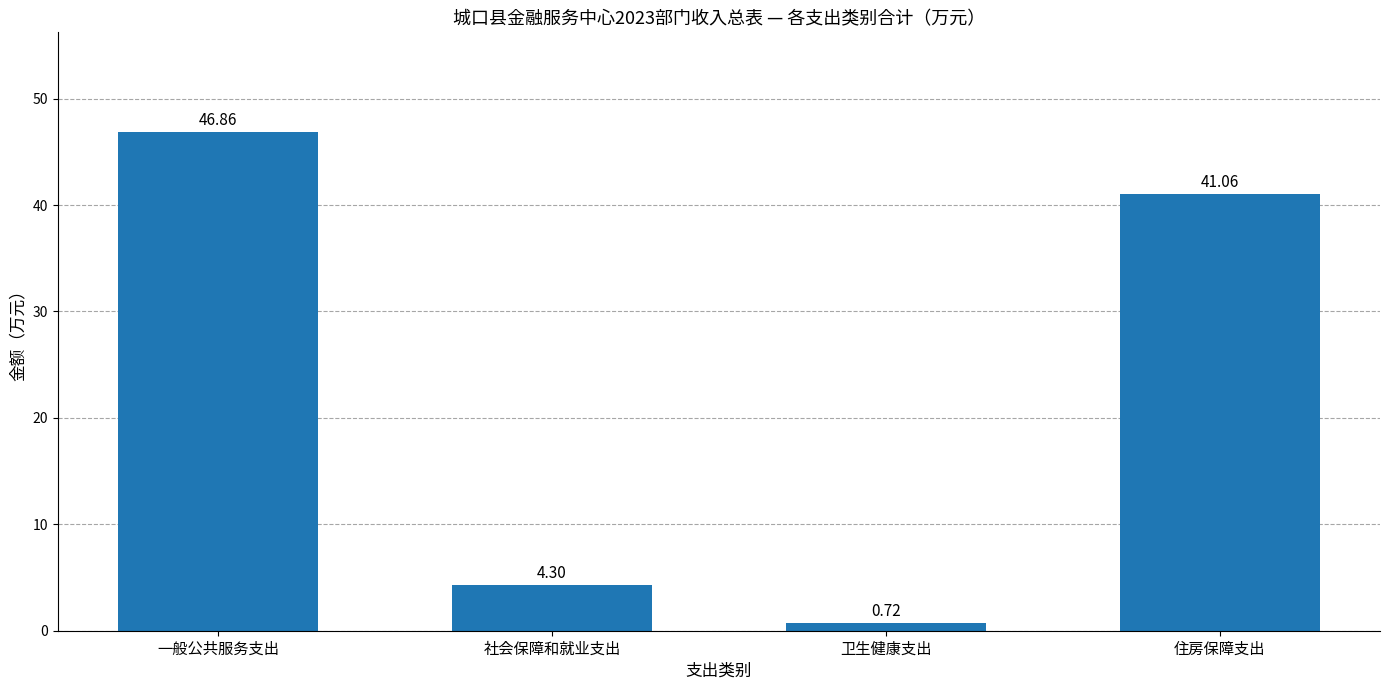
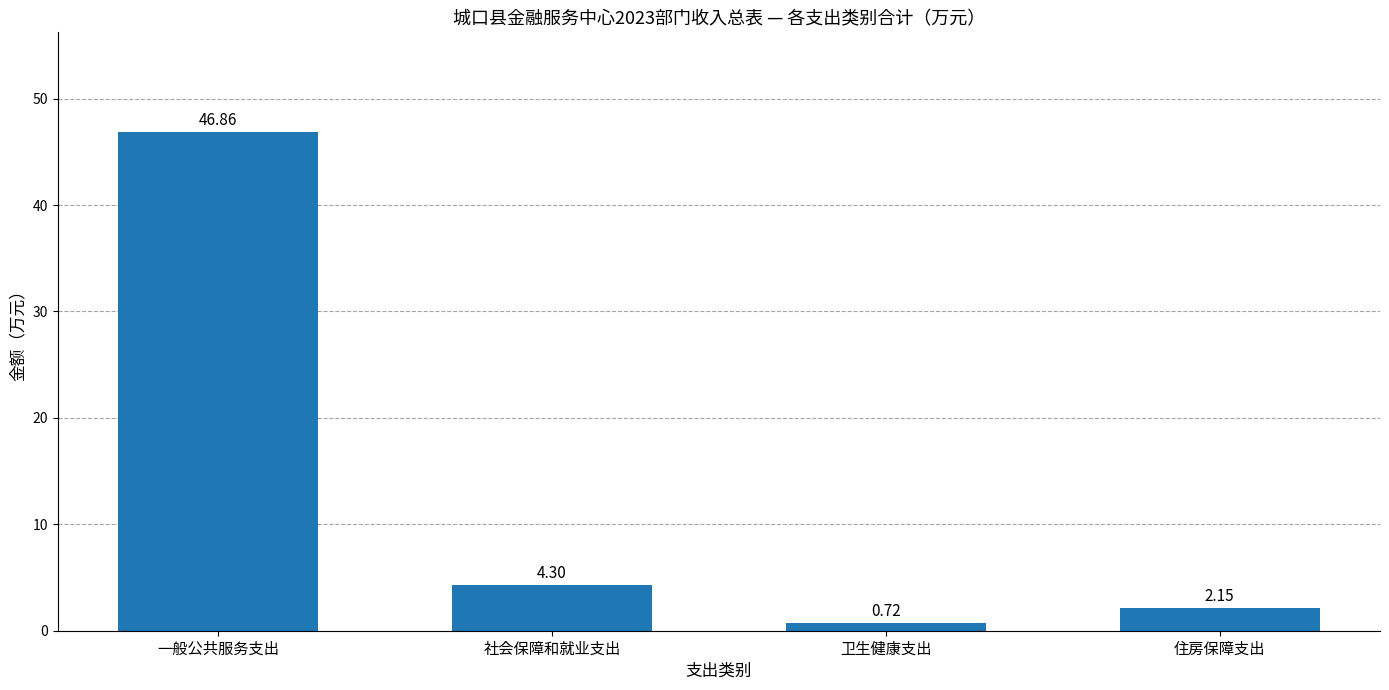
  {
    "一般公共服务支出": 46.86,
    "社会保障和就业支出": 4.30,
    "卫生健康支出": 0.72,
-   "住房保障支出": 41.06
+   "住房保障支出": 2.15
  }
